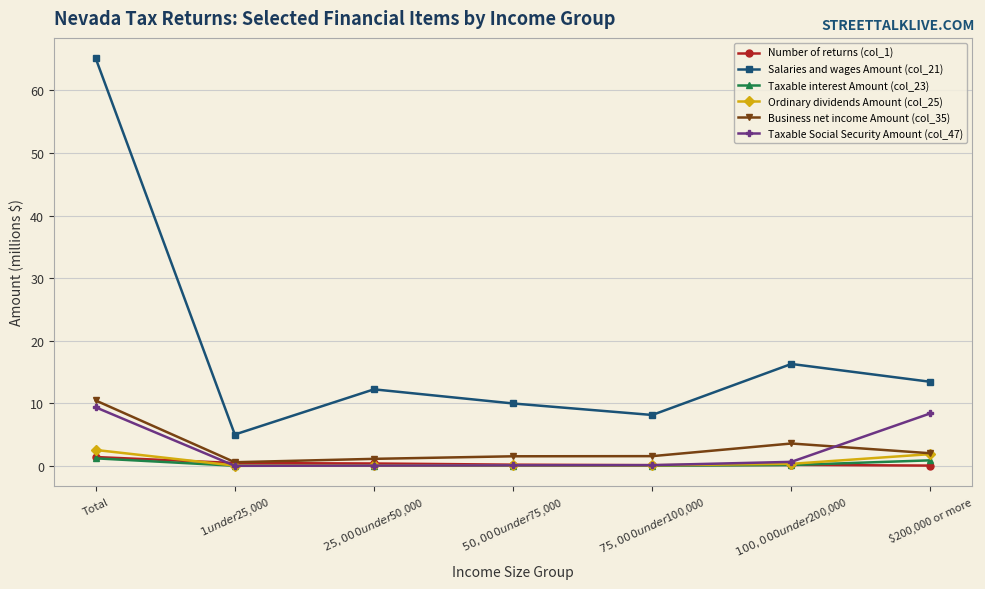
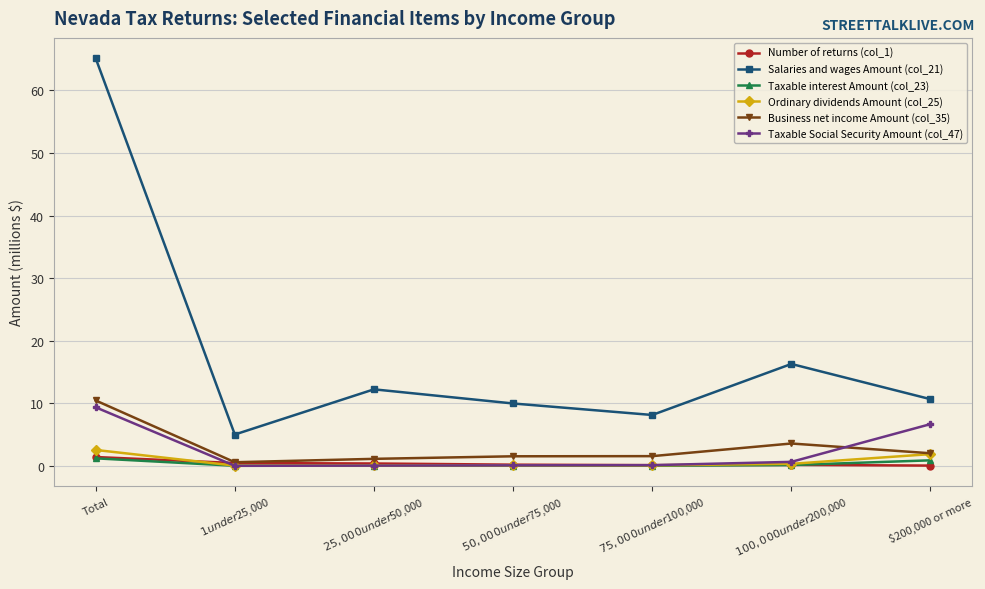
  {
    "Number of returns (col_1)": {
      "$200,000 or more": 0
    },
    "Salaries and wages Amount (col_21)": {
      "Total": 65,
-     "$200,000 or more": 13
+     "$200,000 or more": 11
    },
    "Taxable interest Amount (col_23)": {
      "$200,000 or more": 1
    },
    "Ordinary dividends Amount (col_25)": {
      "Total": 3
    },
    "Business net income Amount (col_35)": {
      "Total": 10
    },
    "Taxable Social Security Amount (col_47)": {
      "Total": 9,
-     "$200,000 or more": 8
+     "$200,000 or more": 7
    }
  }
